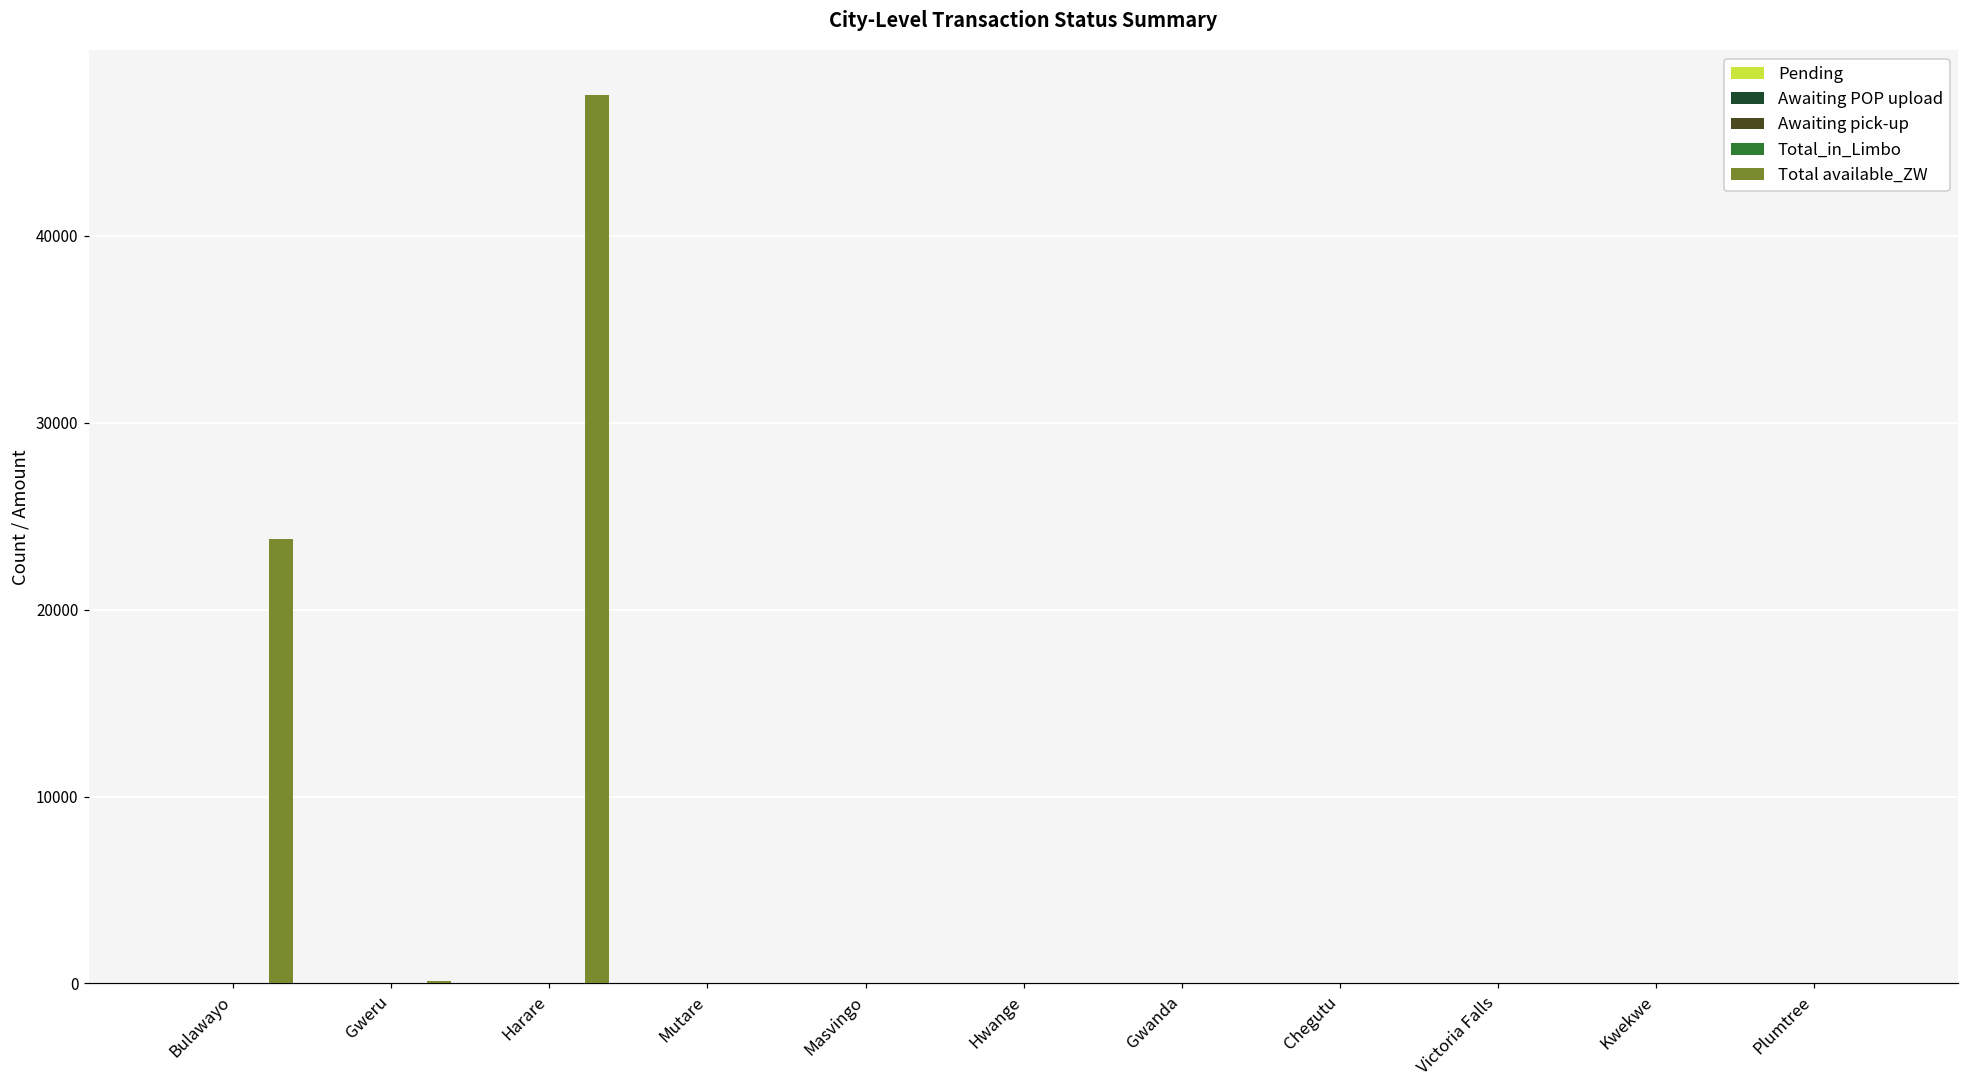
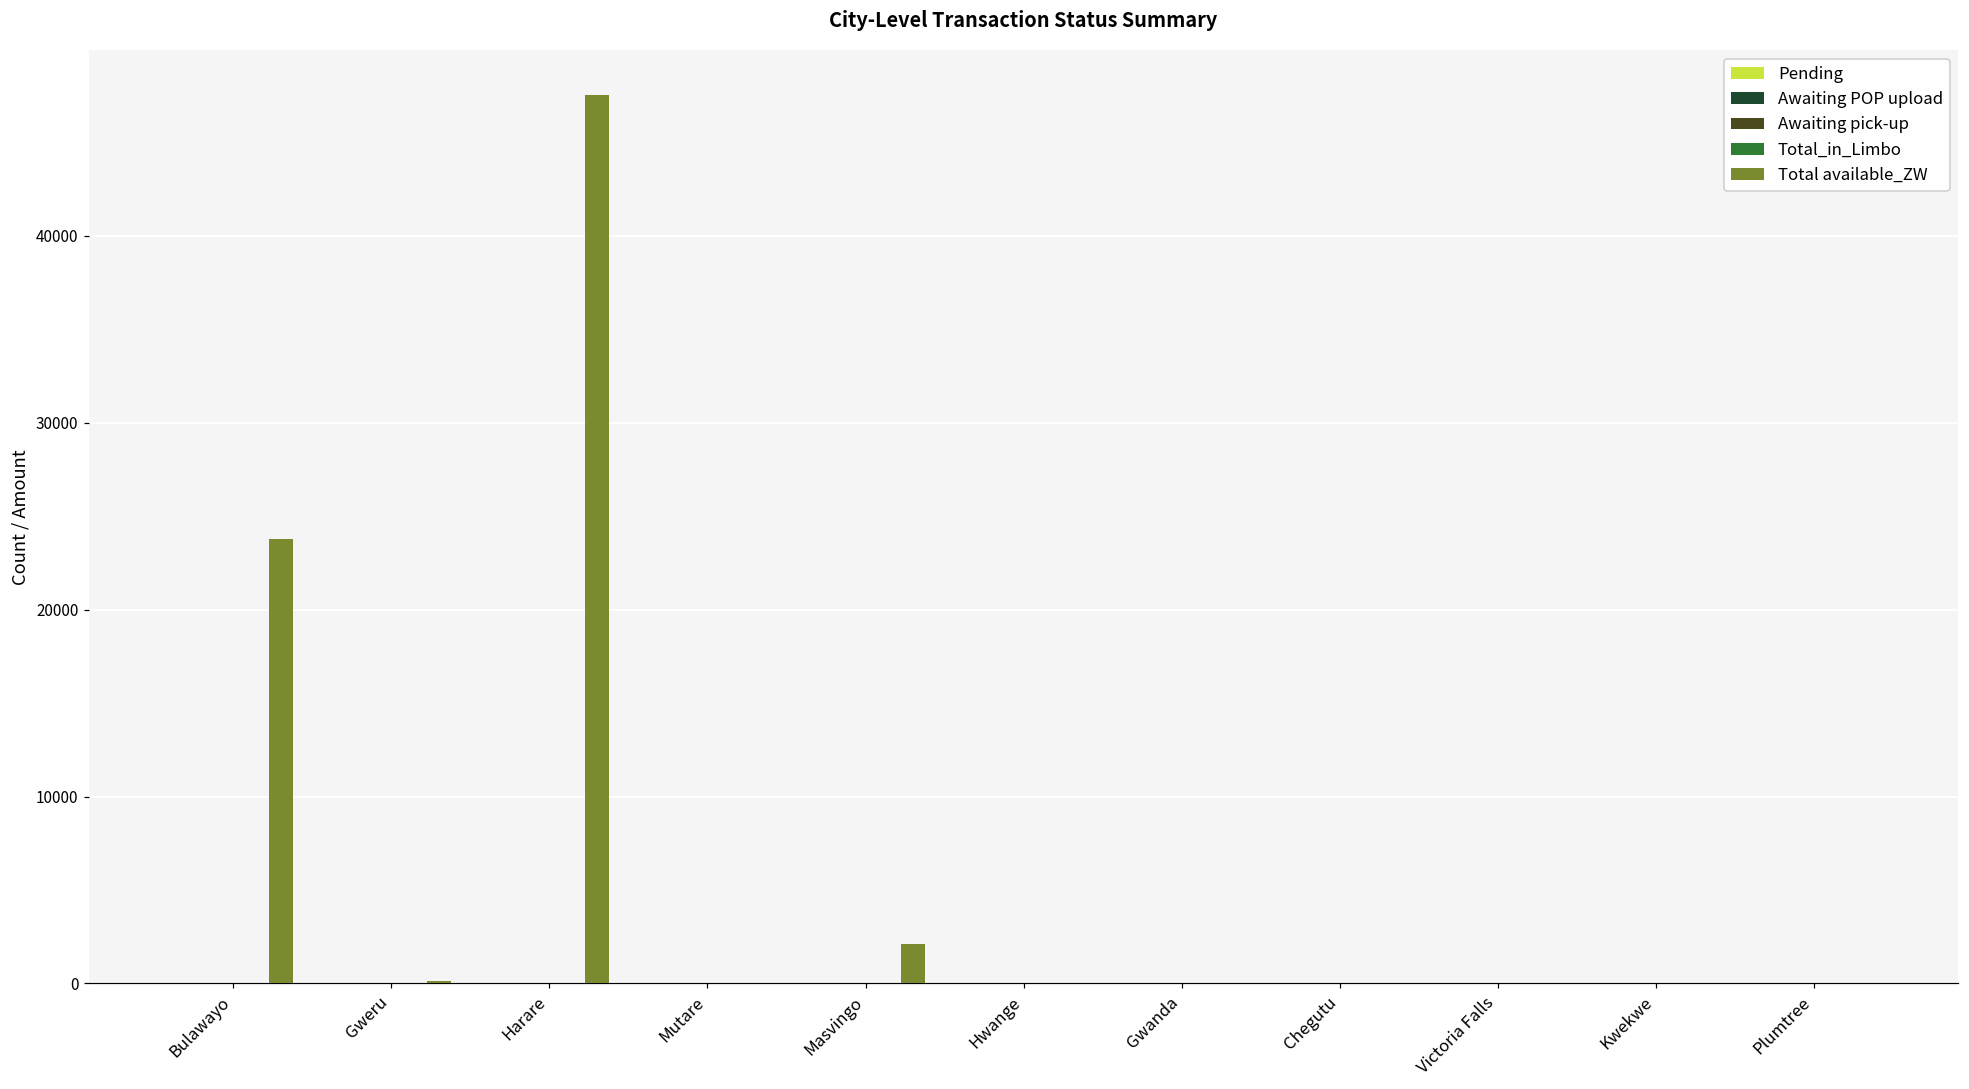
  {
    "Pending": {
      "Bulawayo": 0,
      "Gweru": 0,
      "Harare": 0,
      "Mutare": 0,
      "Masvingo": 0,
      "Hwange": 0,
      "Gwanda": 0,
      "Chegutu": 0,
      "Victoria Falls": 0,
      "Kwekwe": 0,
      "Plumtree": 0
    },
    "Total available_ZW": {
      "Bulawayo": 23800,
      "Harare": 47600,
      "Mutare": 0,
-     "Masvingo": 0,
+     "Masvingo": 2100,
      "Hwange": 0,
      "Gwanda": 0,
      "Chegutu": 0,
      "Victoria Falls": 0,
      "Kwekwe": 0,
      "Plumtree": 0
    }
  }
